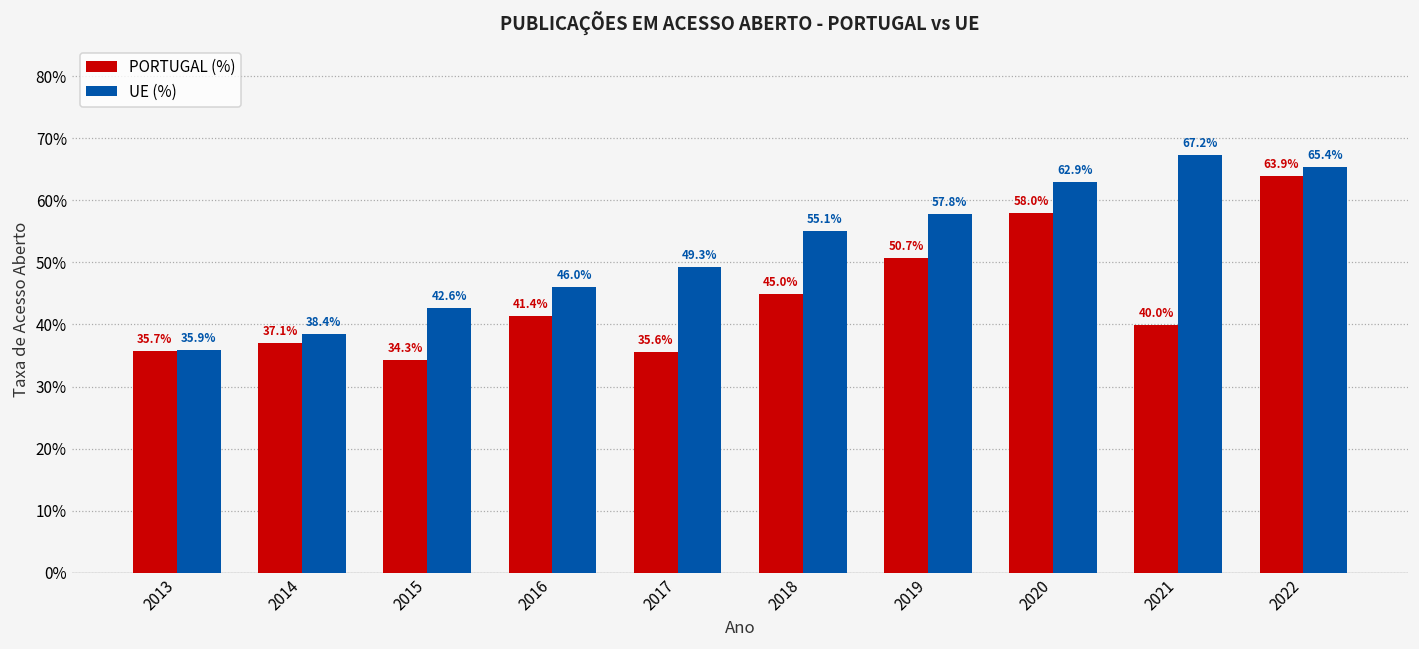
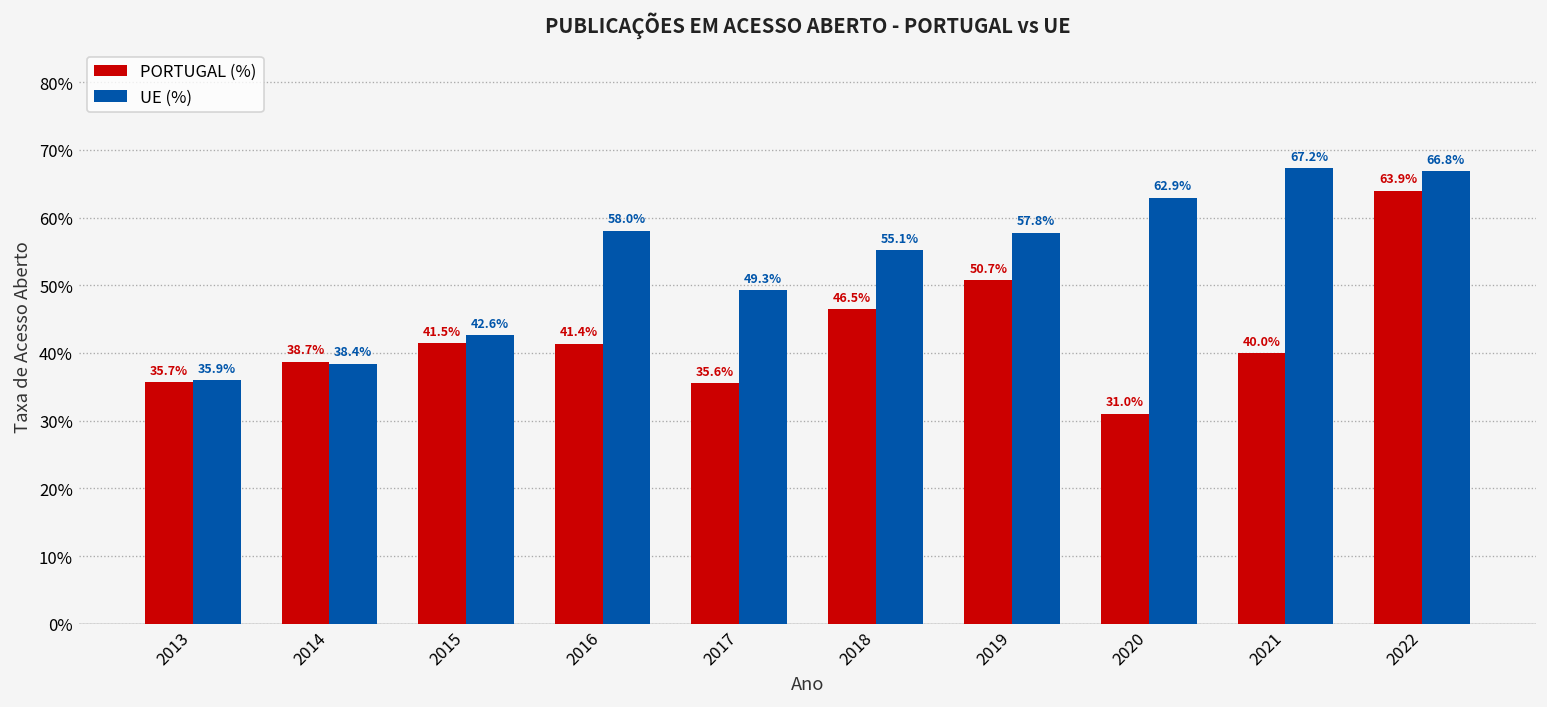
  {
    "PORTUGAL (%)": {
      "2013": "35.7%",
-     "2014": "37.1%",
-     "2015": "34.3%",
+     "2014": "38.7%",
+     "2015": "41.5%",
      "2016": "41.4%",
      "2017": "35.6%",
-     "2018": "45.0%",
+     "2018": "46.5%",
      "2019": "50.7%",
-     "2020": "58.0%",
+     "2020": "31.0%",
      "2021": "40.0%",
      "2022": "63.9%"
    },
    "UE (%)": {
      "2013": "35.9%",
      "2014": "38.4%",
      "2015": "42.6%",
-     "2016": "46.0%",
+     "2016": "58.0%",
      "2017": "49.3%",
      "2018": "55.1%",
      "2019": "57.8%",
      "2020": "62.9%",
      "2021": "67.2%",
-     "2022": "65.4%"
+     "2022": "66.8%"
    }
  }
